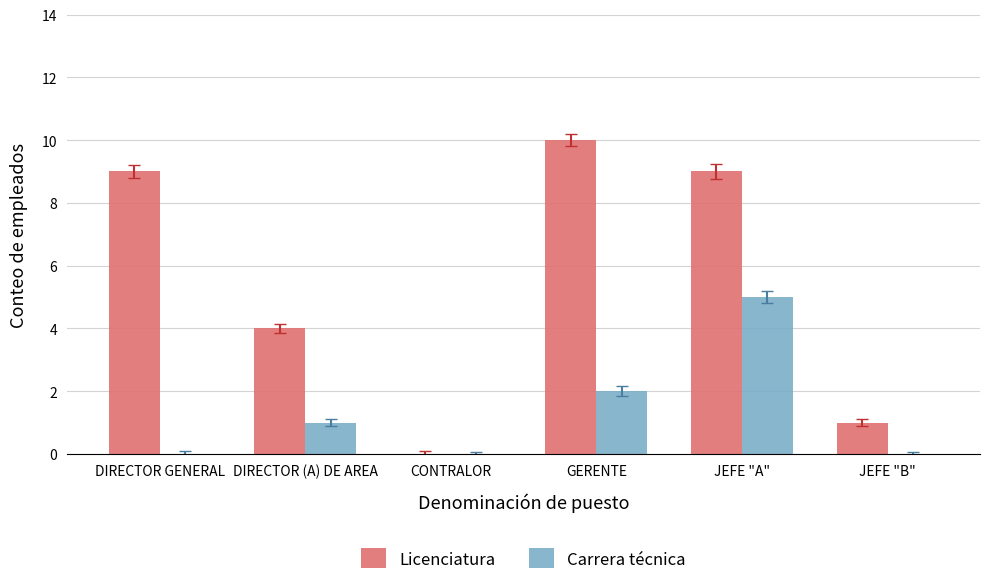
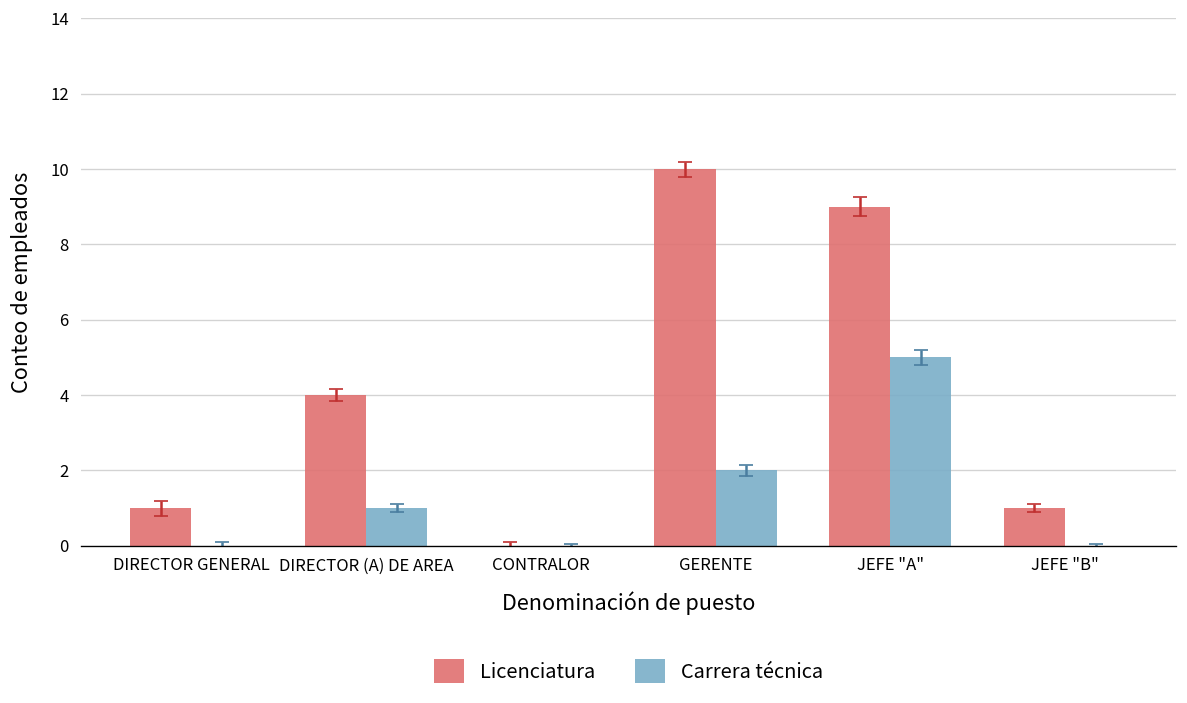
  {
    "Licenciatura": {
-     "DIRECTOR GENERAL": 9,
+     "DIRECTOR GENERAL": 1,
      "DIRECTOR (A) DE AREA": 4,
      "CONTRALOR": 0,
      "GERENTE": 10,
      "JEFE \"A\"": 9,
      "JEFE \"B\"": 1
    },
    "Carrera técnica": {
      "DIRECTOR GENERAL": 0,
      "DIRECTOR (A) DE AREA": 1,
      "CONTRALOR": 0,
      "GERENTE": 2,
      "JEFE \"A\"": 5,
      "JEFE \"B\"": 0
    }
  }
